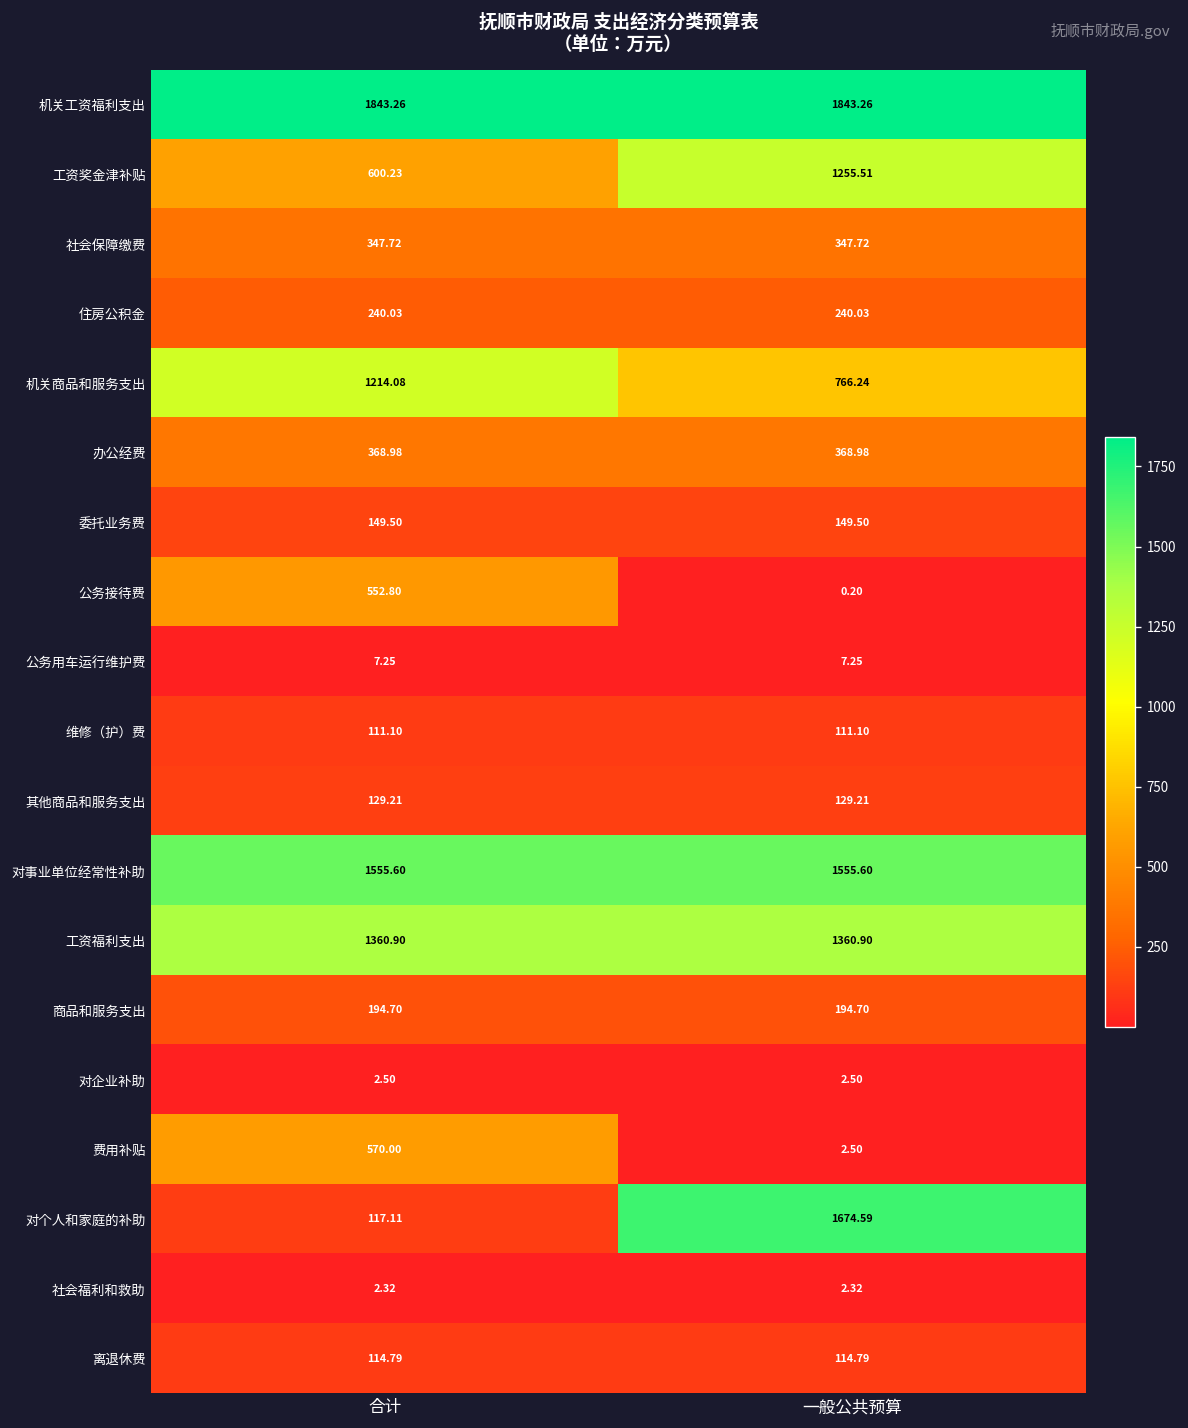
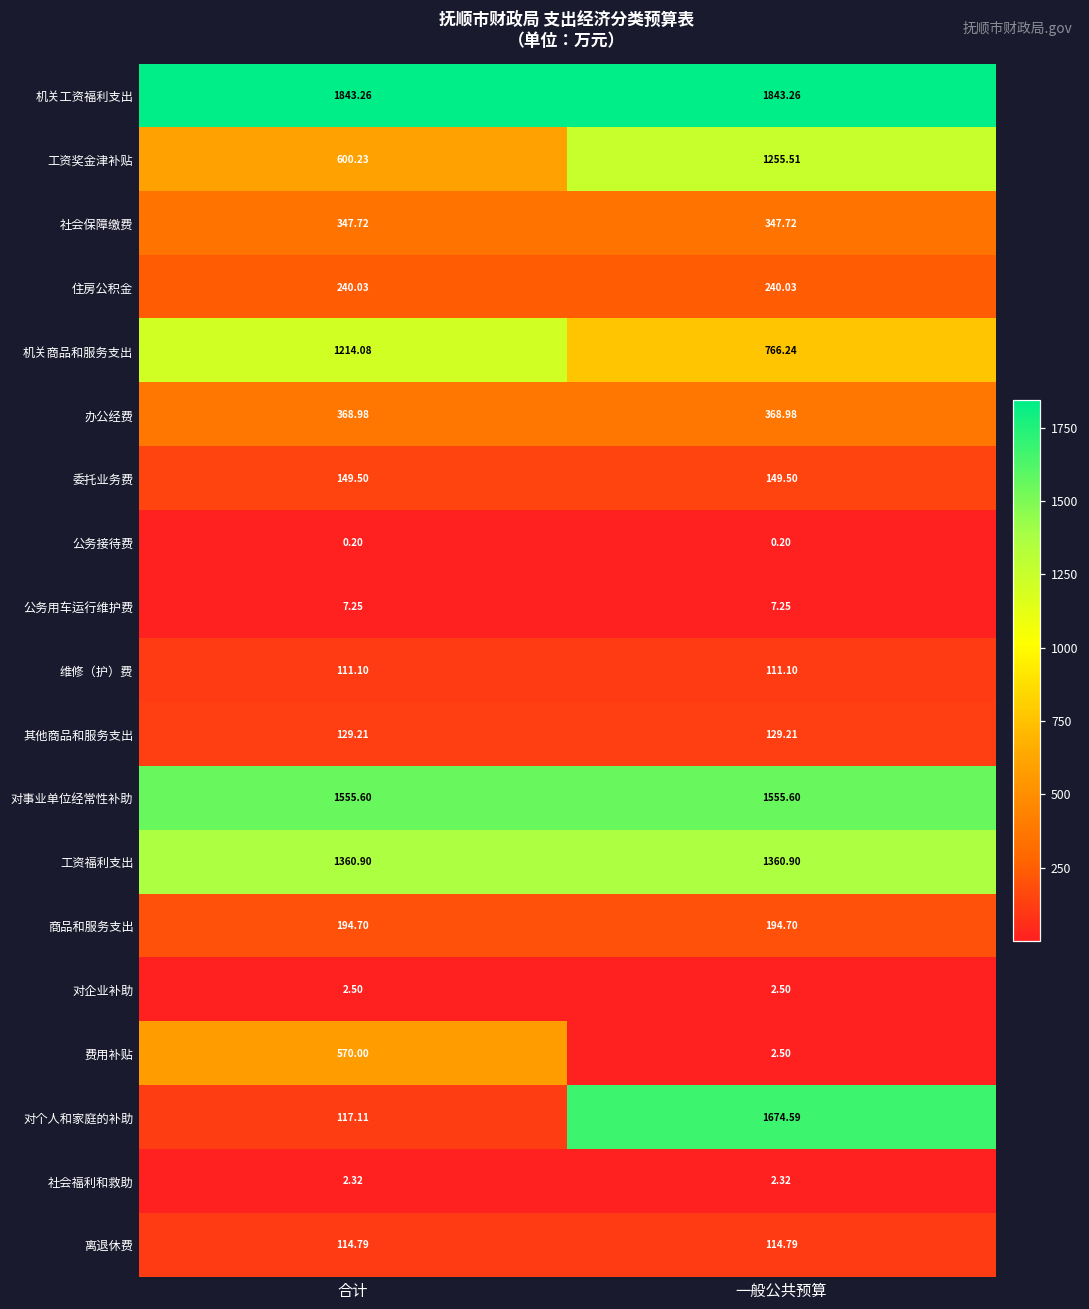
  {
    "机关工资福利支出": {
      "合计": 1843.26,
      "一般公共预算": 1843.26
    },
    "工资奖金津补贴": {
      "合计": 600.23,
      "一般公共预算": 1255.51
    },
    "社会保障缴费": {
      "合计": 347.72,
      "一般公共预算": 347.72
    },
    "住房公积金": {
      "合计": 240.03,
      "一般公共预算": 240.03
    },
    "机关商品和服务支出": {
      "合计": 1214.08,
      "一般公共预算": 766.24
    },
    "办公经费": {
      "合计": 368.98,
      "一般公共预算": 368.98
    },
    "委托业务费": {
      "合计": 149.50,
      "一般公共预算": 149.50
    },
    "公务接待费": {
-     "合计": 552.80,
+     "合计": 0.20,
      "一般公共预算": 0.20
    },
    "公务用车运行维护费": {
      "合计": 7.25,
      "一般公共预算": 7.25
    },
    "维修（护）费": {
      "合计": 111.10,
      "一般公共预算": 111.10
    },
    "其他商品和服务支出": {
      "合计": 129.21,
      "一般公共预算": 129.21
    },
    "对事业单位经常性补助": {
      "合计": 1555.60,
      "一般公共预算": 1555.60
    },
    "工资福利支出": {
      "合计": 1360.90,
      "一般公共预算": 1360.90
    },
    "商品和服务支出": {
      "合计": 194.70,
      "一般公共预算": 194.70
    },
    "对企业补助": {
      "合计": 2.50,
      "一般公共预算": 2.50
    },
    "费用补贴": {
      "合计": 570.00,
      "一般公共预算": 2.50
    },
    "对个人和家庭的补助": {
      "合计": 117.11,
      "一般公共预算": 1674.59
    },
    "社会福利和救助": {
      "合计": 2.32,
      "一般公共预算": 2.32
    },
    "离退休费": {
      "合计": 114.79,
      "一般公共预算": 114.79
    }
  }
